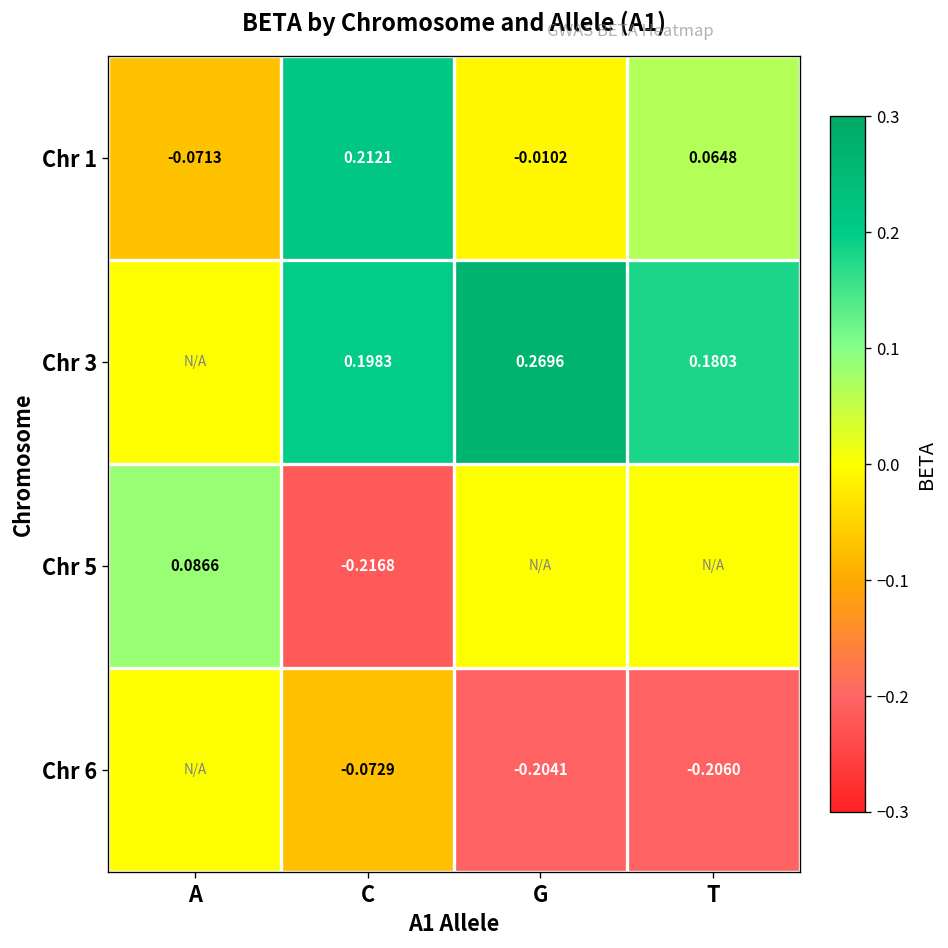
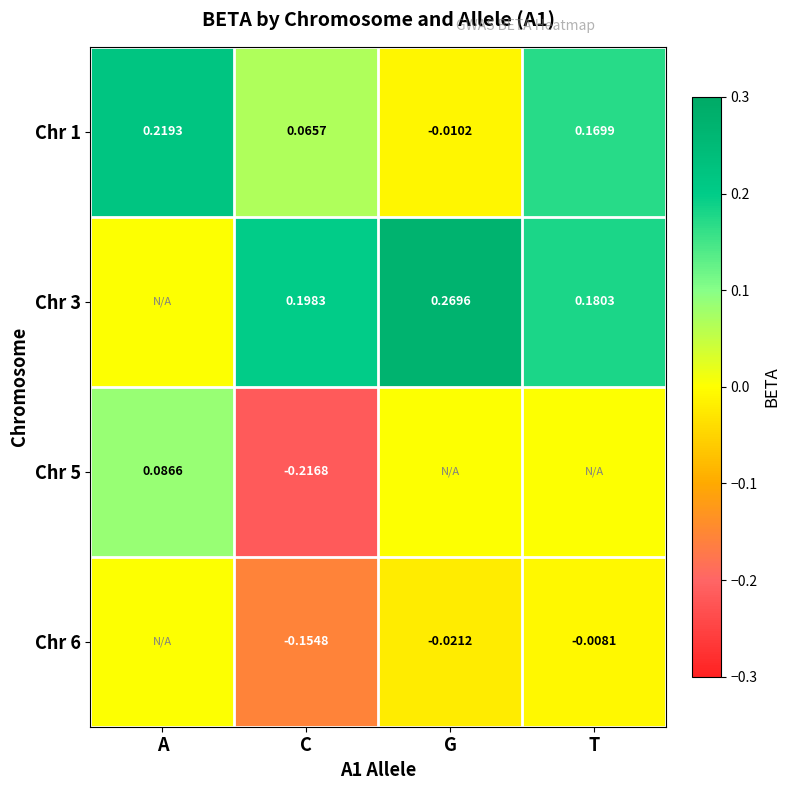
  {
    "Chr 1": {
-     "A": -0.0713,
-     "C": 0.2121,
+     "A": 0.2193,
+     "C": 0.0657,
      "G": -0.0102,
-     "T": 0.0648
+     "T": 0.1699
    },
    "Chr 3": {
      "C": 0.1983,
      "G": 0.2696,
      "T": 0.1803
    },
    "Chr 5": {
      "A": 0.0866,
      "C": -0.2168
    },
    "Chr 6": {
-     "C": -0.0729,
-     "G": -0.2041,
-     "T": -0.2060
+     "C": -0.1548,
+     "G": -0.0212,
+     "T": -0.0081
    }
  }
